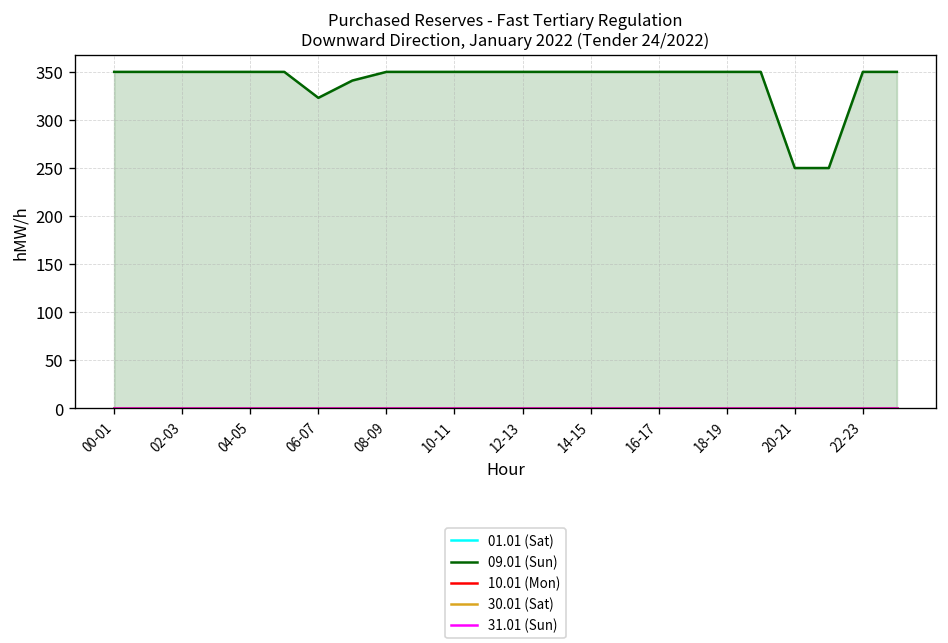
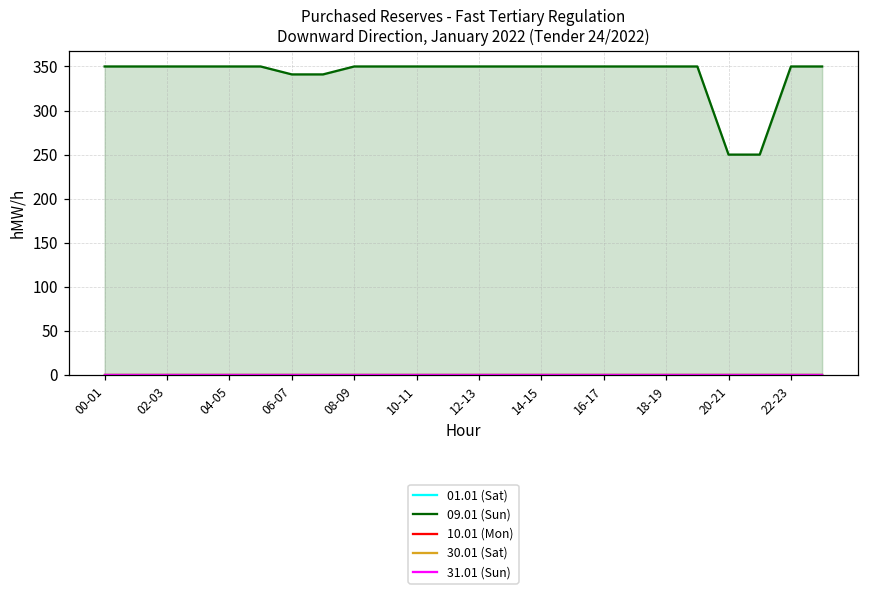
  {
    "31.01 (Sun)": {
      "00-01": 0,
      "02-03": 0,
      "04-05": 0,
      "06-07": 0,
      "08-09": 0,
      "10-11": 0,
      "12-13": 0,
      "14-15": 0,
      "16-17": 0,
      "18-19": 0,
      "20-21": 0,
      "22-23": 0
    },
    "09.01 (Sun)": {
      "00-01": 350,
      "02-03": 350,
      "04-05": 350,
-     "06-07": 320,
+     "06-07": 340,
      "08-09": 350,
      "10-11": 350,
      "12-13": 350,
      "14-15": 350,
      "16-17": 350,
      "18-19": 350,
      "20-21": 250,
      "22-23": 350
    }
  }
